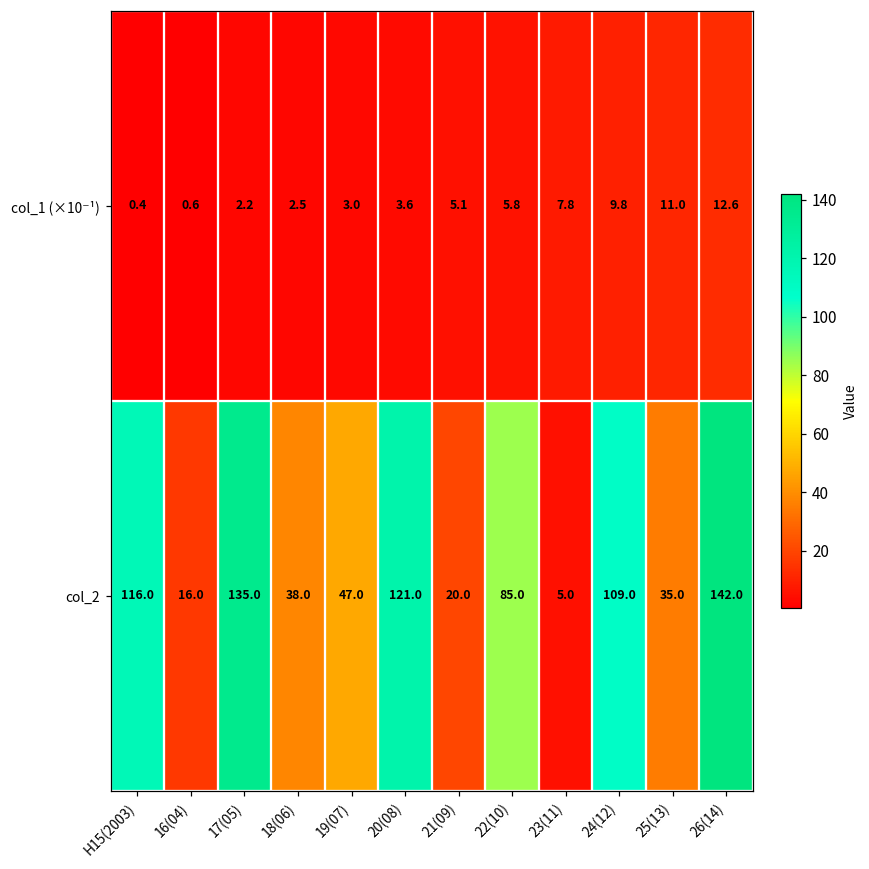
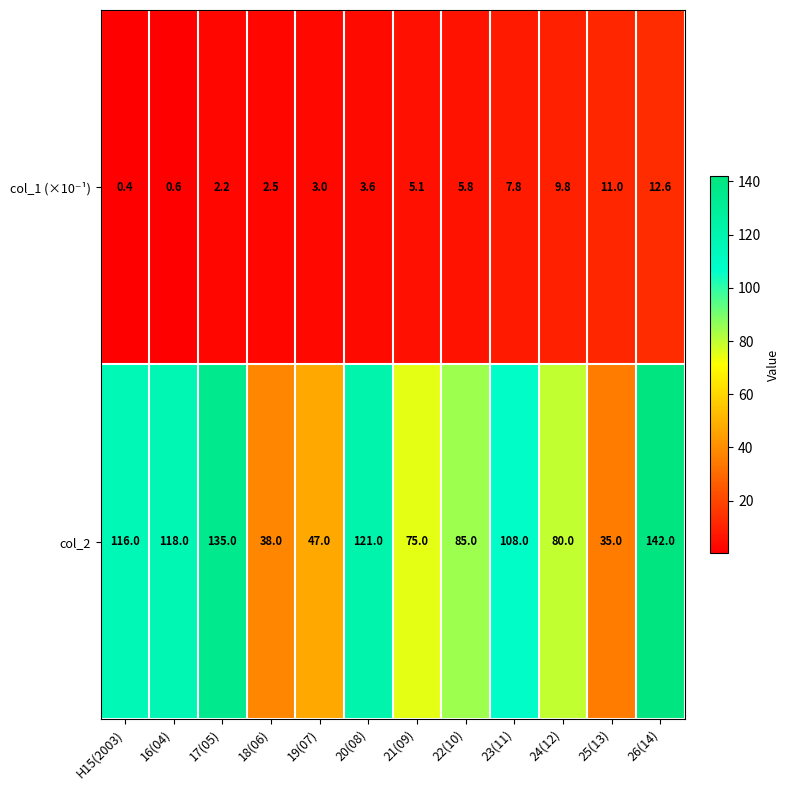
  {
    "col_1 (×10⁻¹)": {
      "H15(2003)": 0.4,
      "16(04)": 0.6,
      "17(05)": 2.2,
      "18(06)": 2.5,
      "19(07)": 3.0,
      "20(08)": 3.6,
      "21(09)": 5.1,
      "22(10)": 5.8,
      "23(11)": 7.8,
      "24(12)": 9.8,
      "25(13)": 11.0,
      "26(14)": 12.6
    },
    "col_2": {
      "H15(2003)": 116.0,
-     "16(04)": 16.0,
+     "16(04)": 118.0,
      "17(05)": 135.0,
      "18(06)": 38.0,
      "19(07)": 47.0,
      "20(08)": 121.0,
-     "21(09)": 20.0,
+     "21(09)": 75.0,
      "22(10)": 85.0,
-     "23(11)": 5.0,
-     "24(12)": 109.0,
+     "23(11)": 108.0,
+     "24(12)": 80.0,
      "25(13)": 35.0,
      "26(14)": 142.0
    }
  }
